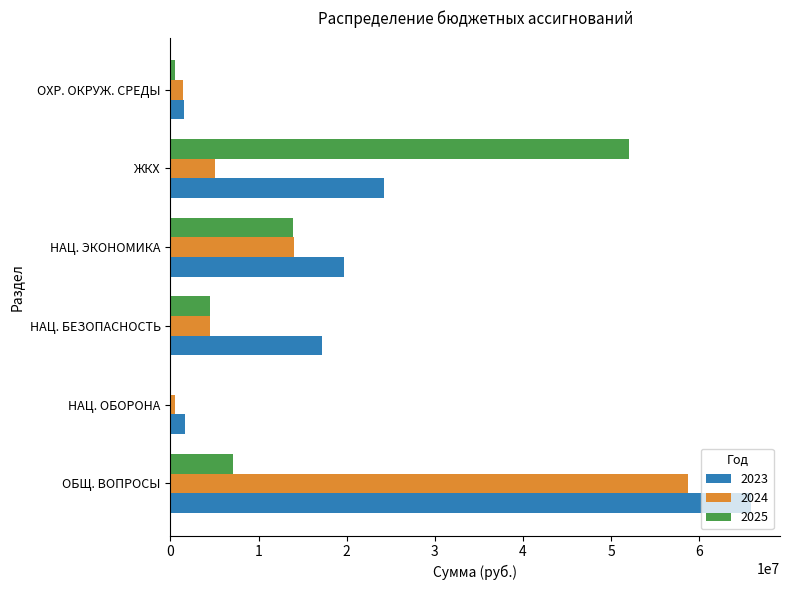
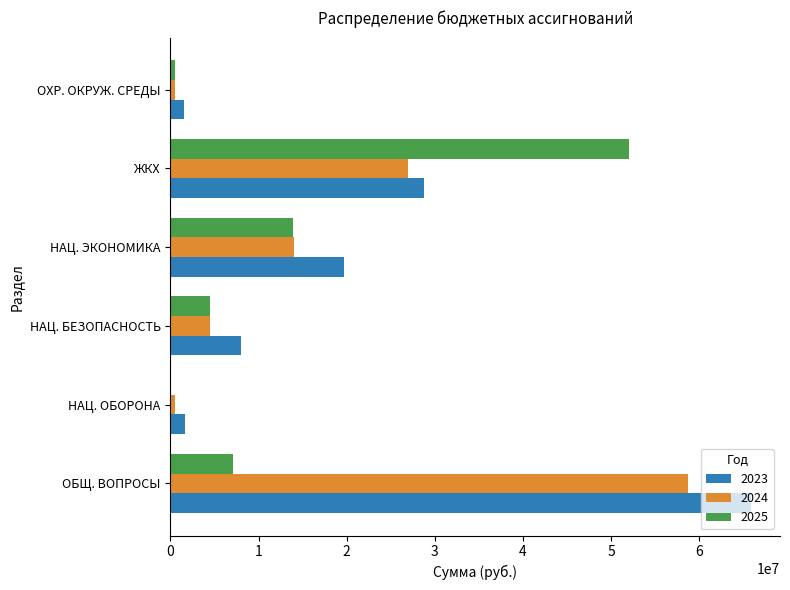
  {
    "2023": {
      "ОХР. ОКРУЖ. СРЕДЫ": 2000000,
-     "ЖКХ": 24000000,
+     "ЖКХ": 29000000,
      "НАЦ. ЭКОНОМИКА": 20000000,
-     "НАЦ. БЕЗОПАСНОСТЬ": 17000000,
+     "НАЦ. БЕЗОПАСНОСТЬ": 8000000,
      "НАЦ. ОБОРОНА": 2000000
    },
    "2024": {
-     "ОХР. ОКРУЖ. СРЕДЫ": 1000000,
-     "ЖКХ": 5000000,
+     "ОХР. ОКРУЖ. СРЕДЫ": 0,
+     "ЖКХ": 27000000,
      "НАЦ. ЭКОНОМИКА": 14000000,
      "НАЦ. БЕЗОПАСНОСТЬ": 5000000,
      "НАЦ. ОБОРОНА": 1000000,
      "ОБЩ. ВОПРОСЫ": 59000000
    },
    "2025": {
      "ОХР. ОКРУЖ. СРЕДЫ": 0,
      "ЖКХ": 52000000,
      "НАЦ. ЭКОНОМИКА": 14000000,
      "НАЦ. БЕЗОПАСНОСТЬ": 5000000,
      "НАЦ. ОБОРОНА": 0,
      "ОБЩ. ВОПРОСЫ": 7000000
    }
  }
